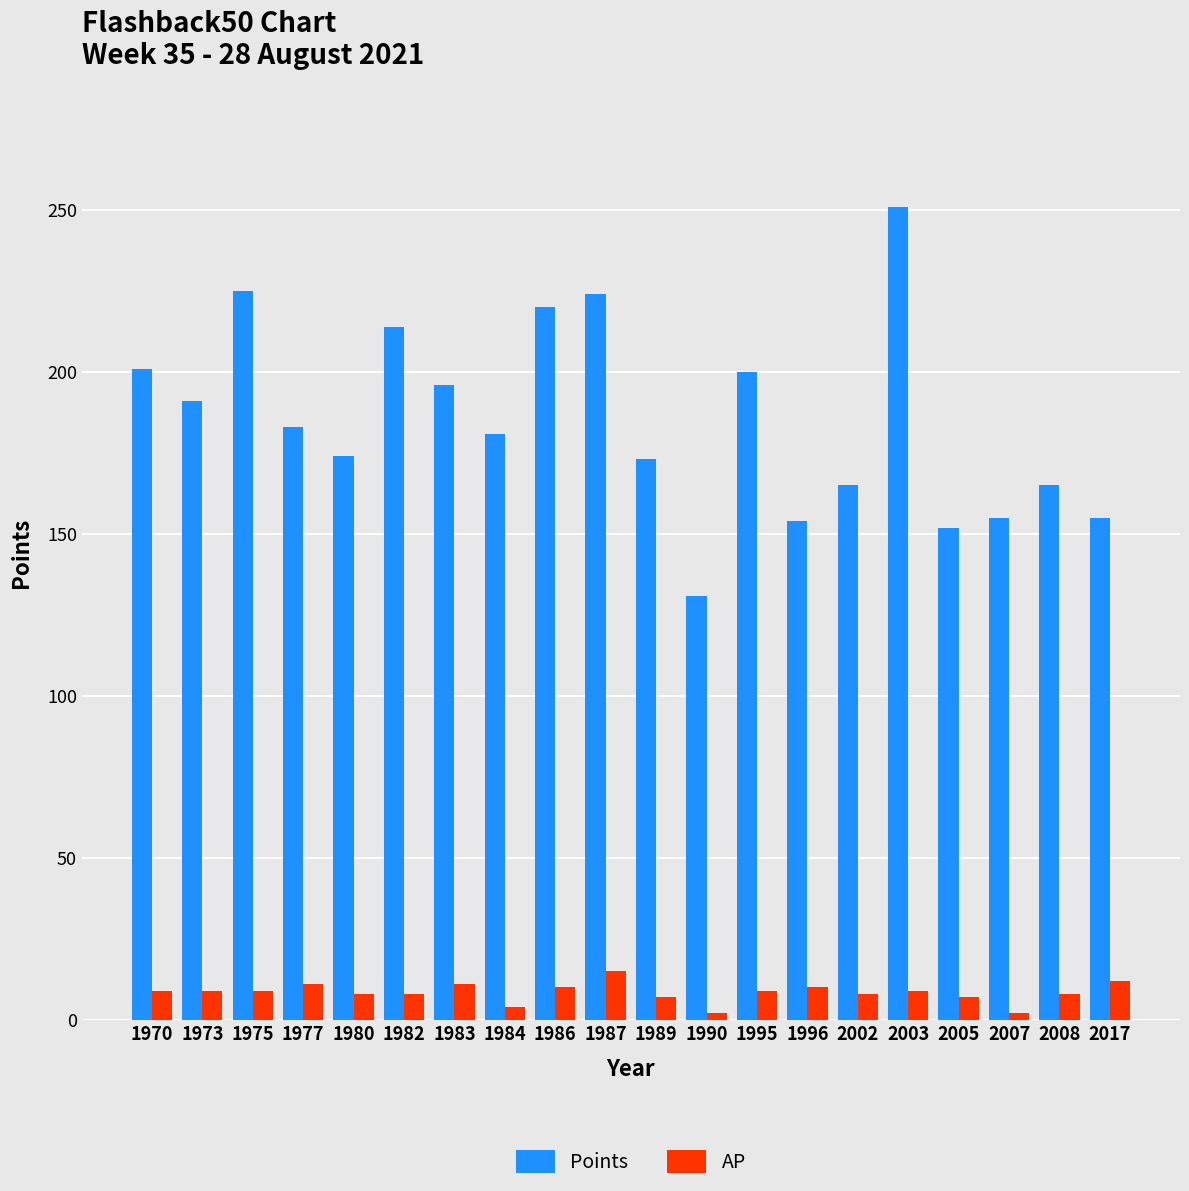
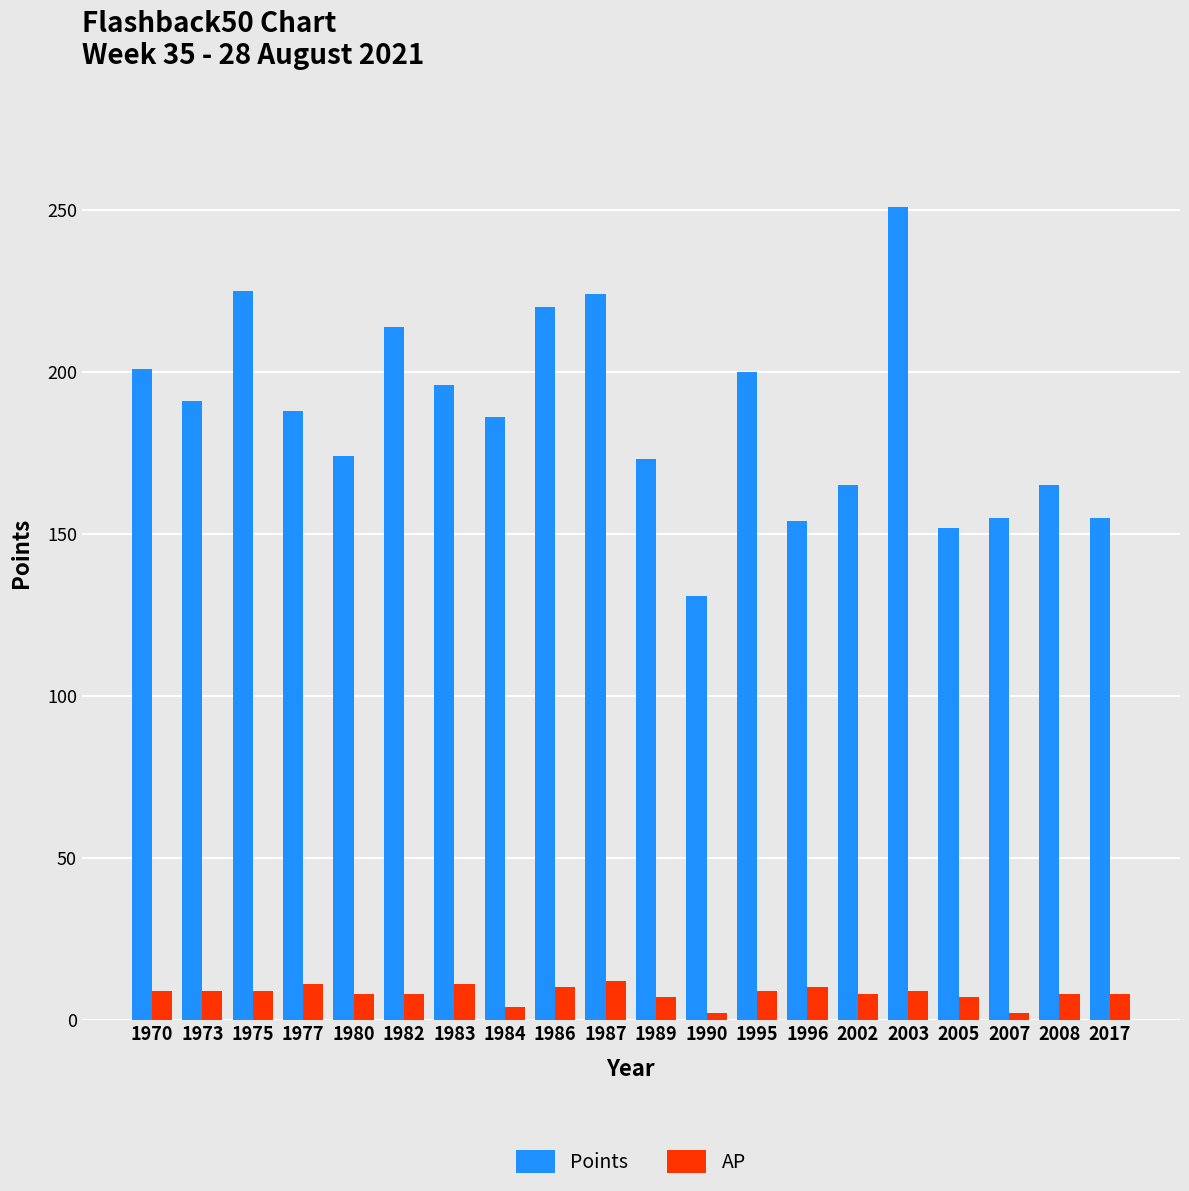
  {
    "Points": {
      "1970": 201,
      "1973": 191,
      "1975": 225,
-     "1977": 183,
+     "1977": 188,
      "1980": 174,
      "1982": 214,
      "1983": 196,
-     "1984": 181,
+     "1984": 186,
      "1986": 220,
      "1987": 224,
      "1989": 173,
      "1990": 131,
      "1995": 200,
      "1996": 154,
      "2002": 165,
      "2003": 251,
      "2005": 152,
      "2007": 155,
      "2008": 165,
      "2017": 155
    },
    "AP": {
      "1970": 9,
      "1973": 9,
      "1975": 9,
      "1977": 11,
      "1980": 8,
      "1982": 8,
      "1983": 11,
      "1984": 4,
      "1986": 10,
-     "1987": 15,
+     "1987": 12,
      "1989": 7,
      "1990": 2,
      "1995": 9,
      "1996": 10,
      "2002": 8,
      "2003": 9,
      "2005": 7,
      "2007": 2,
      "2008": 8,
-     "2017": 12
+     "2017": 8
    }
  }
